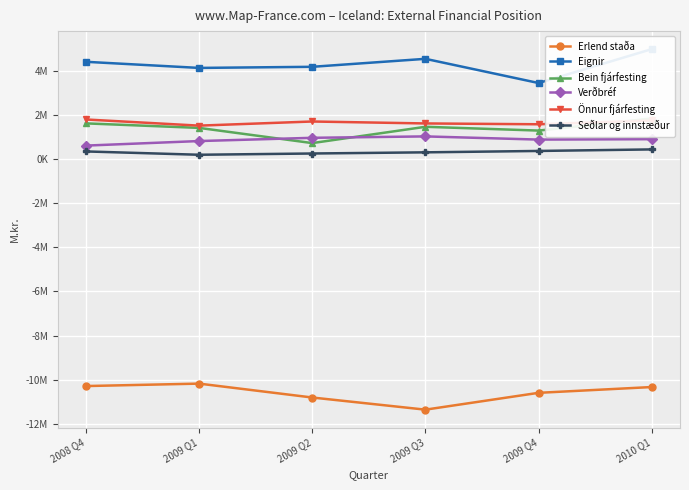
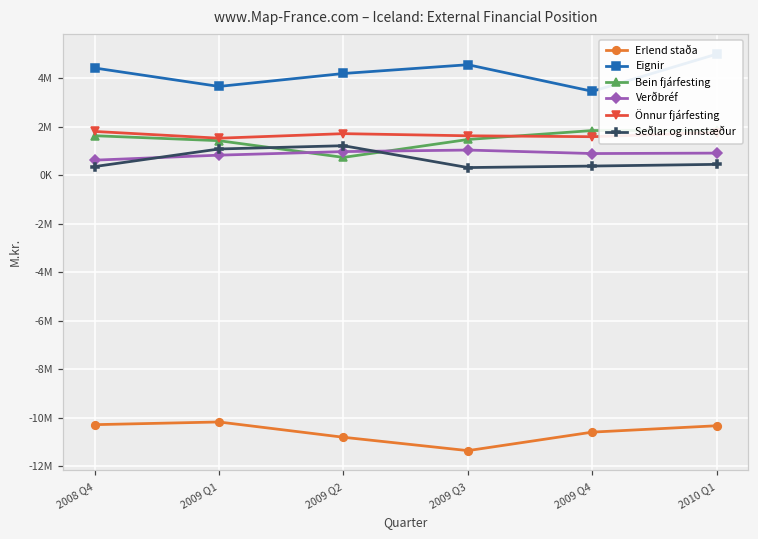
  {
    "Eignir": {
      "2008 Q4": 4400000,
-     "2009 Q1": 4100000,
+     "2009 Q1": 3700000,
      "2009 Q2": 4200000,
      "2009 Q3": 4500000,
      "2009 Q4": 3500000
    },
    "Bein fjárfesting": {
      "2008 Q4": 1600000,
      "2009 Q2": 700000,
      "2009 Q3": 1500000,
-     "2009 Q4": 1300000
+     "2009 Q4": 1800000
    },
    "Verðbréf": {
      "2008 Q4": 600000,
      "2009 Q1": 800000,
      "2009 Q2": 1000000,
      "2009 Q3": 1000000,
      "2009 Q4": 900000,
      "2010 Q1": 900000
    },
    "Seðlar og innstæður": {
      "2008 Q4": 300000,
-     "2009 Q1": 200000,
-     "2009 Q2": 300000,
+     "2009 Q1": 1100000,
+     "2009 Q2": 1200000,
      "2009 Q3": 300000,
      "2009 Q4": 400000,
      "2010 Q1": 400000
    }
  }
